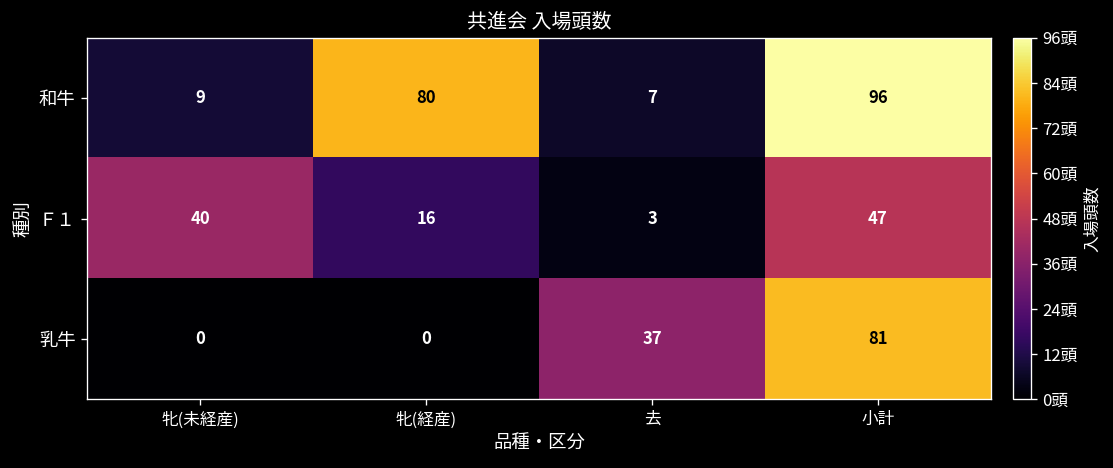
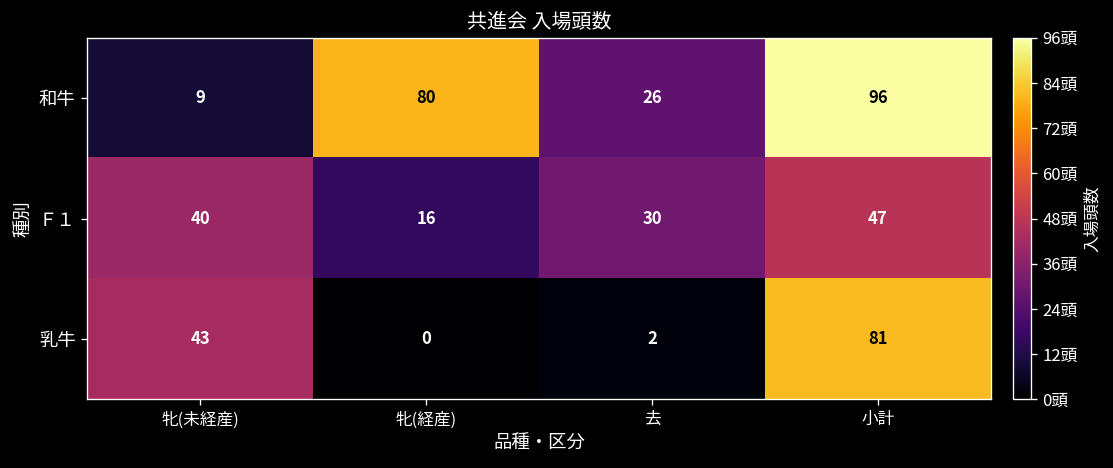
  {
    "和牛": {
      "牝(未経産)": 9,
      "牝(経産)": 80,
-     "去": 7,
+     "去": 26,
      "小計": 96
    },
    "Ｆ１": {
      "牝(未経産)": 40,
      "牝(経産)": 16,
-     "去": 3,
+     "去": 30,
      "小計": 47
    },
    "乳牛": {
-     "牝(未経産)": 0,
+     "牝(未経産)": 43,
      "牝(経産)": 0,
-     "去": 37,
+     "去": 2,
      "小計": 81
    }
  }
